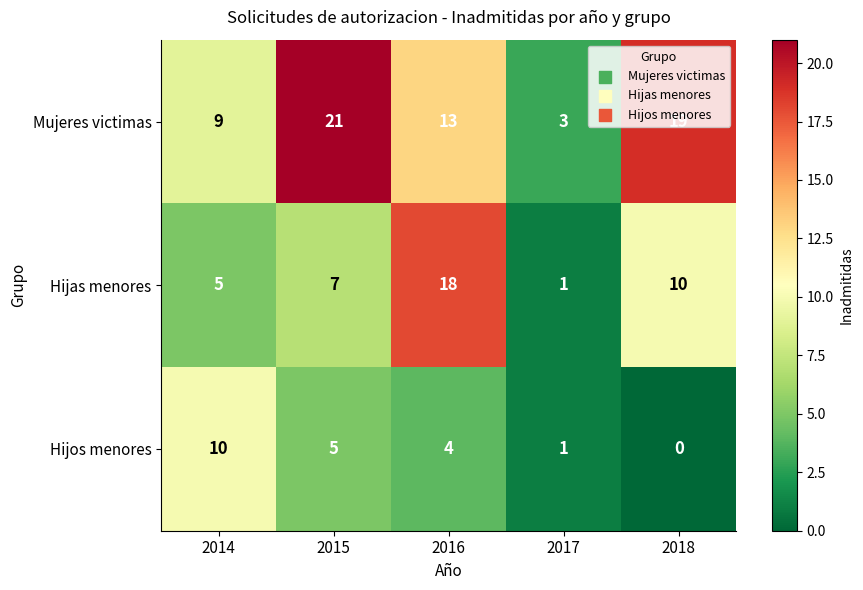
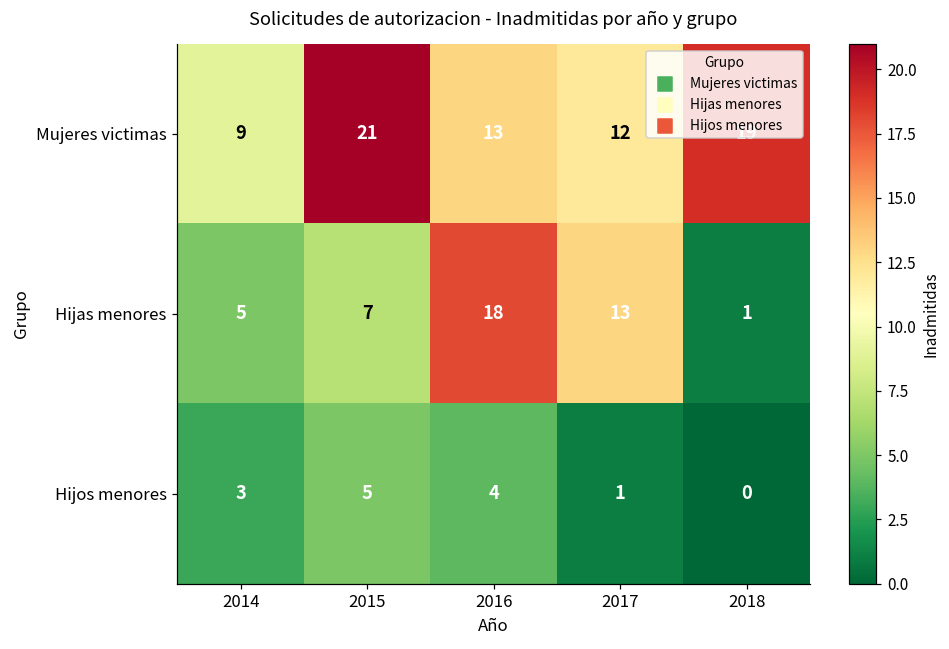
  {
    "Mujeres victimas": {
      "2014": 9,
      "2015": 21,
      "2016": 13,
-     "2017": 3
+     "2017": 12
    },
    "Hijas menores": {
      "2014": 5,
      "2015": 7,
      "2016": 18,
-     "2017": 1,
-     "2018": 10
+     "2017": 13,
+     "2018": 1
    },
    "Hijos menores": {
-     "2014": 10,
+     "2014": 3,
      "2015": 5,
      "2016": 4,
      "2017": 1,
      "2018": 0
    }
  }
